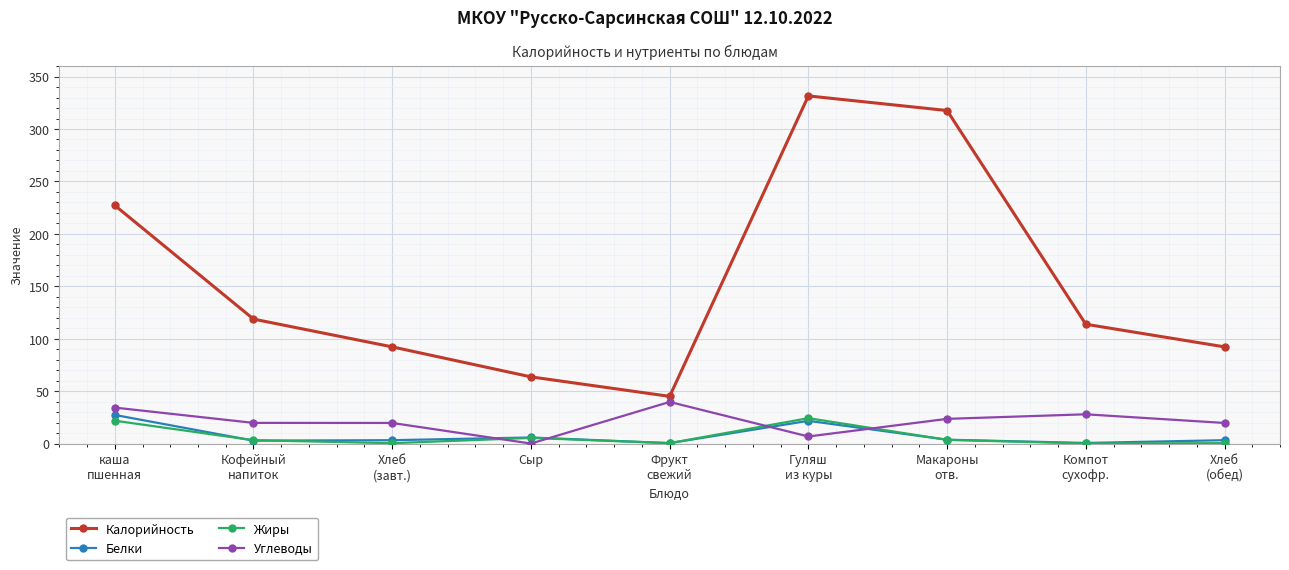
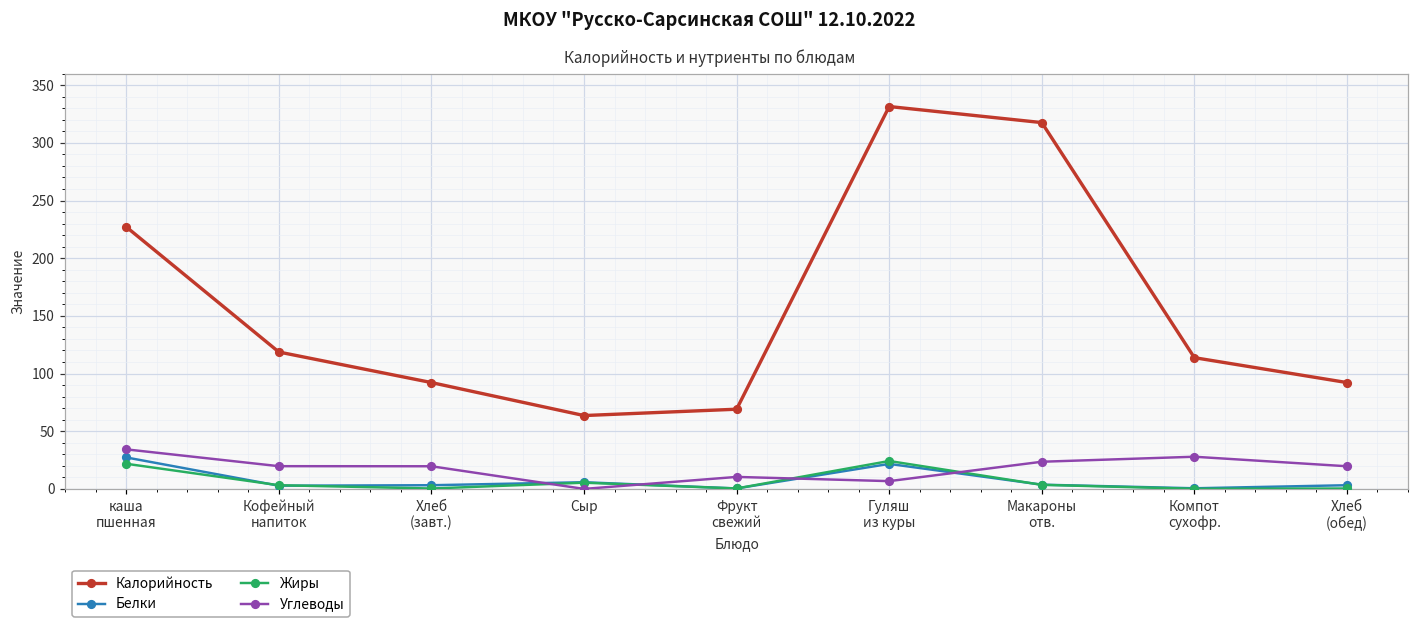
  {
    "Калорийность": {
      "каша пшенная": 227,
      "Кофейный напиток": 119,
      "Хлеб (завт.)": 92,
      "Сыр": 64,
-     "Фрукт свежий": 45,
+     "Фрукт свежий": 69,
      "Гуляш из куры": 332,
      "Макароны отв.": 318,
      "Компот сухофр.": 114,
      "Хлеб (обед)": 92
    },
    "Белки": {
      "каша пшенная": 27,
      "Хлеб (завт.)": 3,
      "Гуляш из куры": 22,
      "Хлеб (обед)": 3
    },
    "Жиры": {
      "каша пшенная": 22,
      "Хлеб (завт.)": 0,
      "Гуляш из куры": 24,
      "Хлеб (обед)": 0
    },
    "Углеводы": {
      "каша пшенная": 34,
      "Кофейный напиток": 20,
      "Хлеб (завт.)": 20,
      "Сыр": 0,
-     "Фрукт свежий": 40,
+     "Фрукт свежий": 10,
      "Гуляш из куры": 7,
      "Макароны отв.": 24,
      "Компот сухофр.": 28,
      "Хлеб (обед)": 20
    }
  }
